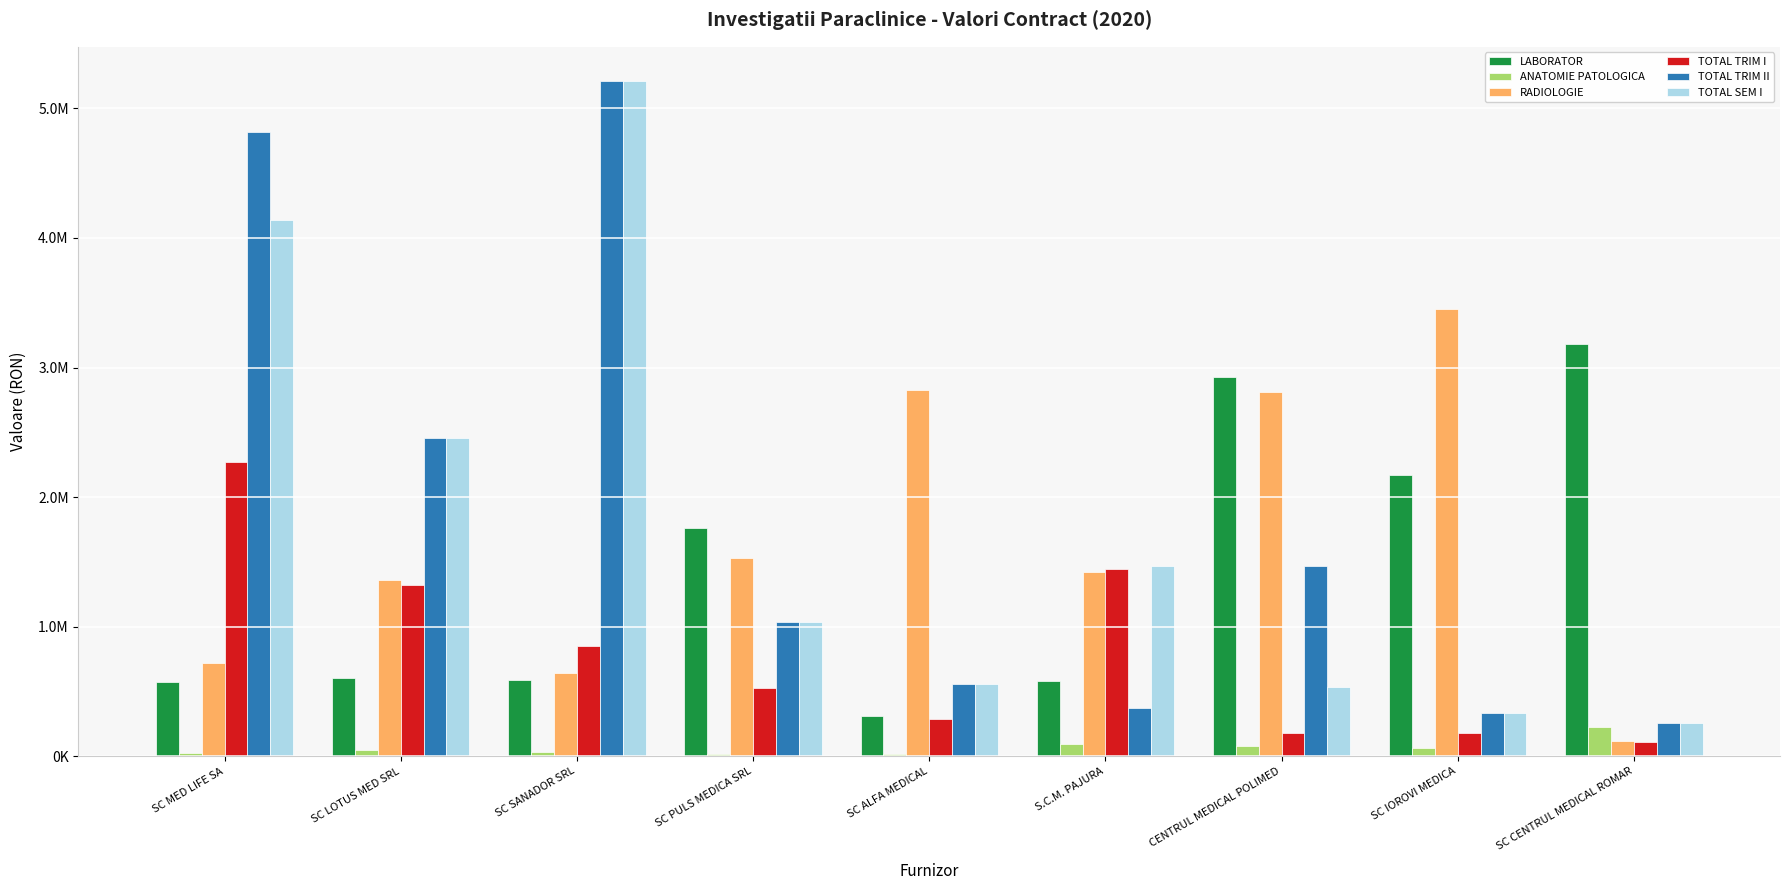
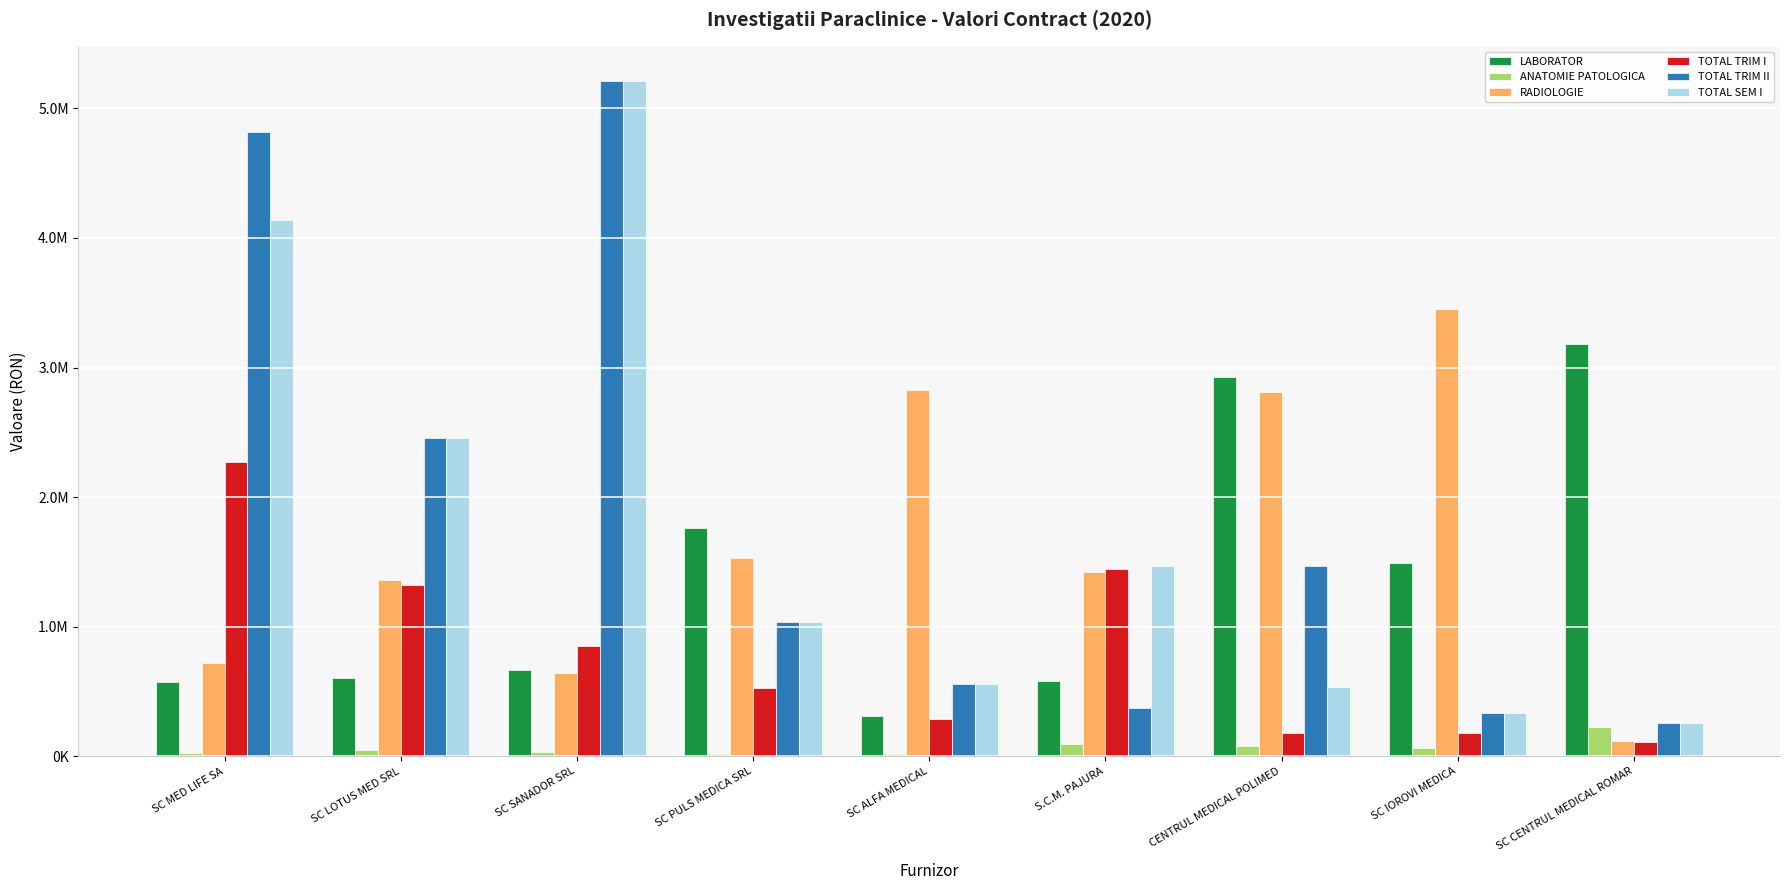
  {
    "LABORATOR": {
      "SC MED LIFE SA": 570000,
      "SC LOTUS MED SRL": 600000,
-     "SC SANADOR SRL": 590000,
+     "SC SANADOR SRL": 660000,
      "SC PULS MEDICA SRL": 1760000,
      "SC ALFA MEDICAL": 310000,
      "S.C.M. PAJURA": 580000,
      "CENTRUL MEDICAL POLIMED": 2930000,
-     "SC IOROVI MEDICA": 2170000,
+     "SC IOROVI MEDICA": 1490000,
      "SC CENTRUL MEDICAL ROMAR": 3180000
    },
    "ANATOMIE PATOLOGICA": {
      "SC MED LIFE SA": 30000,
      "SC LOTUS MED SRL": 40000,
      "SC SANADOR SRL": 30000,
      "S.C.M. PAJURA": 90000,
      "CENTRUL MEDICAL POLIMED": 80000,
      "SC IOROVI MEDICA": 60000,
      "SC CENTRUL MEDICAL ROMAR": 230000
    },
    "RADIOLOGIE": {
      "SC MED LIFE SA": 720000,
      "SC LOTUS MED SRL": 1360000,
      "SC SANADOR SRL": 640000,
      "SC PULS MEDICA SRL": 1530000,
      "SC ALFA MEDICAL": 2830000,
      "S.C.M. PAJURA": 1420000,
      "CENTRUL MEDICAL POLIMED": 2810000,
      "SC IOROVI MEDICA": 3450000,
      "SC CENTRUL MEDICAL ROMAR": 110000
    },
    "TOTAL TRIM I": {
      "SC MED LIFE SA": 2270000,
      "SC LOTUS MED SRL": 1320000,
      "SC SANADOR SRL": 850000,
      "SC PULS MEDICA SRL": 530000,
      "SC ALFA MEDICAL": 290000,
      "S.C.M. PAJURA": 1450000,
      "CENTRUL MEDICAL POLIMED": 180000,
      "SC IOROVI MEDICA": 180000,
      "SC CENTRUL MEDICAL ROMAR": 110000
    },
    "TOTAL TRIM II": {
      "SC MED LIFE SA": 4820000,
      "SC LOTUS MED SRL": 2450000,
      "SC SANADOR SRL": 5210000,
      "SC PULS MEDICA SRL": 1040000,
      "SC ALFA MEDICAL": 550000,
      "S.C.M. PAJURA": 370000,
      "CENTRUL MEDICAL POLIMED": 1470000,
      "SC IOROVI MEDICA": 330000,
      "SC CENTRUL MEDICAL ROMAR": 260000
    },
    "TOTAL SEM I": {
      "SC MED LIFE SA": 4130000,
      "SC LOTUS MED SRL": 2450000,
      "SC SANADOR SRL": 5210000,
      "SC PULS MEDICA SRL": 1040000,
      "SC ALFA MEDICAL": 550000,
      "S.C.M. PAJURA": 1470000,
      "CENTRUL MEDICAL POLIMED": 530000,
      "SC IOROVI MEDICA": 330000,
      "SC CENTRUL MEDICAL ROMAR": 260000
    }
  }
